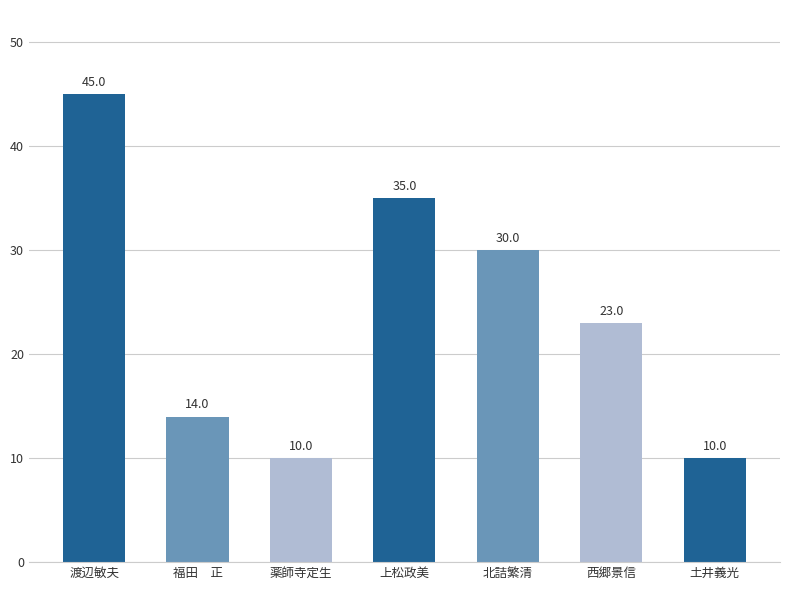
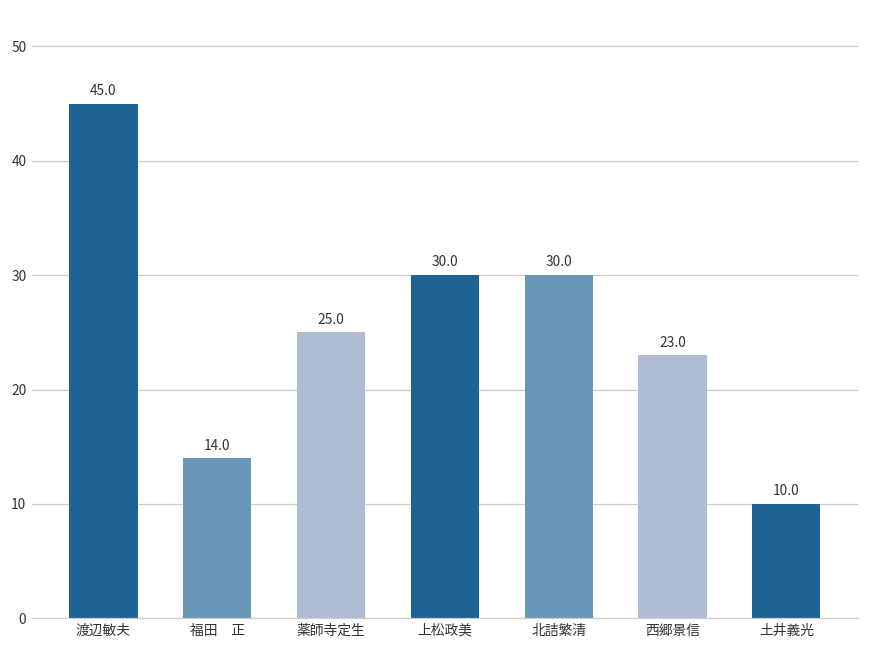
  {
    "渡辺敏夫": 45.0,
    "福田 正": 14.0,
-   "薬師寺定生": 10.0,
-   "上松政美": 35.0,
+   "薬師寺定生": 25.0,
+   "上松政美": 30.0,
    "北詰繁清": 30.0,
    "西郷景信": 23.0,
    "土井義光": 10.0
  }
